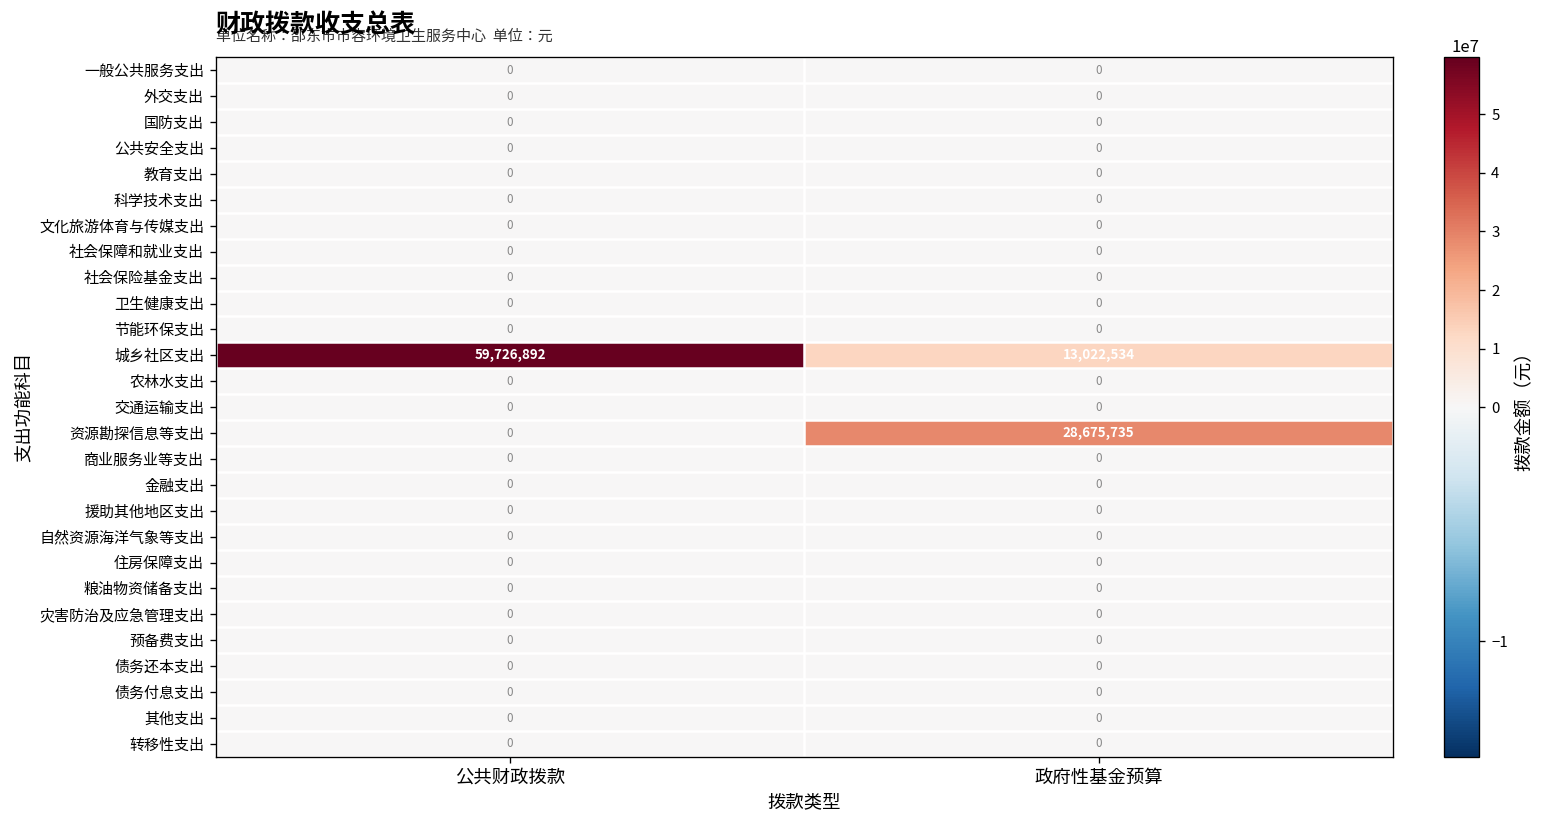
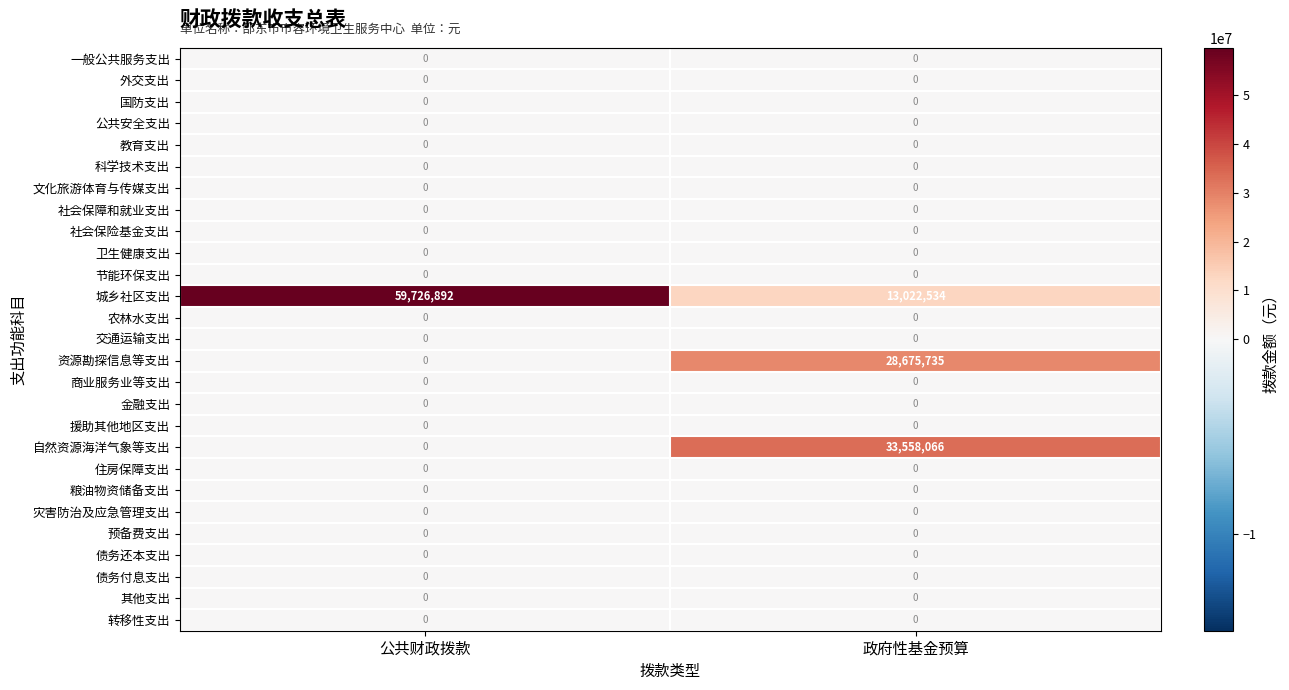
  {
    "一般公共服务支出": {
      "公共财政拨款": "0",
      "政府性基金预算": "0"
    },
    "外交支出": {
      "公共财政拨款": "0",
      "政府性基金预算": "0"
    },
    "国防支出": {
      "公共财政拨款": "0",
      "政府性基金预算": "0"
    },
    "公共安全支出": {
      "公共财政拨款": "0",
      "政府性基金预算": "0"
    },
    "教育支出": {
      "公共财政拨款": "0",
      "政府性基金预算": "0"
    },
    "科学技术支出": {
      "公共财政拨款": "0",
      "政府性基金预算": "0"
    },
    "文化旅游体育与传媒支出": {
      "公共财政拨款": "0",
      "政府性基金预算": "0"
    },
    "社会保障和就业支出": {
      "公共财政拨款": "0",
      "政府性基金预算": "0"
    },
    "社会保险基金支出": {
      "公共财政拨款": "0",
      "政府性基金预算": "0"
    },
    "卫生健康支出": {
      "公共财政拨款": "0",
      "政府性基金预算": "0"
    },
    "节能环保支出": {
      "公共财政拨款": "0",
      "政府性基金预算": "0"
    },
    "城乡社区支出": {
      "公共财政拨款": "59,726,892",
      "政府性基金预算": "13,022,534"
    },
    "农林水支出": {
      "公共财政拨款": "0",
      "政府性基金预算": "0"
    },
    "交通运输支出": {
      "公共财政拨款": "0",
      "政府性基金预算": "0"
    },
    "资源勘探信息等支出": {
      "公共财政拨款": "0",
      "政府性基金预算": "28,675,735"
    },
    "商业服务业等支出": {
      "公共财政拨款": "0",
      "政府性基金预算": "0"
    },
    "金融支出": {
      "公共财政拨款": "0",
      "政府性基金预算": "0"
    },
    "援助其他地区支出": {
      "公共财政拨款": "0",
      "政府性基金预算": "0"
    },
    "自然资源海洋气象等支出": {
      "公共财政拨款": "0",
-     "政府性基金预算": "0"
+     "政府性基金预算": "33,558,066"
    },
    "住房保障支出": {
      "公共财政拨款": "0",
      "政府性基金预算": "0"
    },
    "粮油物资储备支出": {
      "公共财政拨款": "0",
      "政府性基金预算": "0"
    },
    "灾害防治及应急管理支出": {
      "公共财政拨款": "0",
      "政府性基金预算": "0"
    },
    "预备费支出": {
      "公共财政拨款": "0",
      "政府性基金预算": "0"
    },
    "债务还本支出": {
      "公共财政拨款": "0",
      "政府性基金预算": "0"
    },
    "债务付息支出": {
      "公共财政拨款": "0",
      "政府性基金预算": "0"
    },
    "其他支出": {
      "公共财政拨款": "0",
      "政府性基金预算": "0"
    },
    "转移性支出": {
      "公共财政拨款": "0",
      "政府性基金预算": "0"
    }
  }
